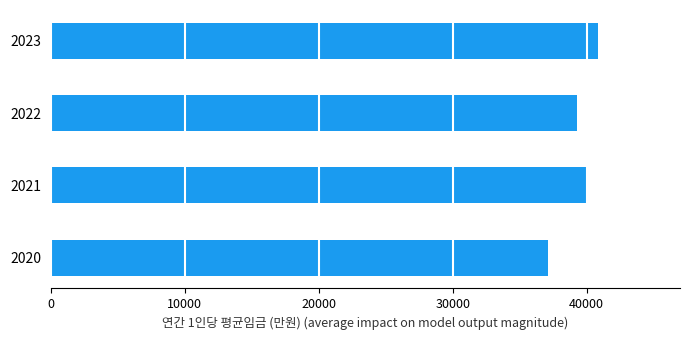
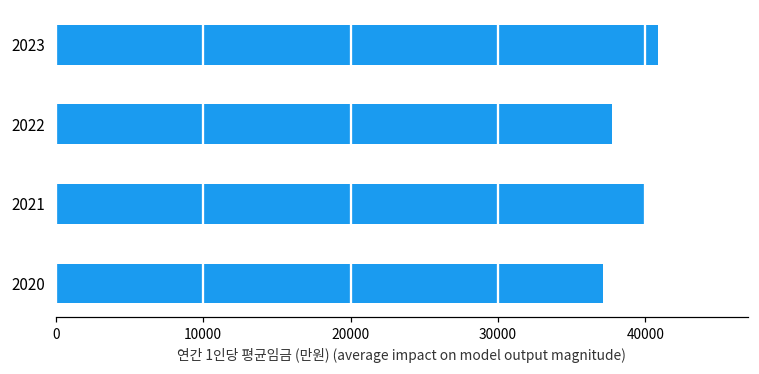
  {
    "2023": 40800,
-   "2022": 39300,
+   "2022": 37800,
    "2021": 40100,
    "2020": 37100
  }
